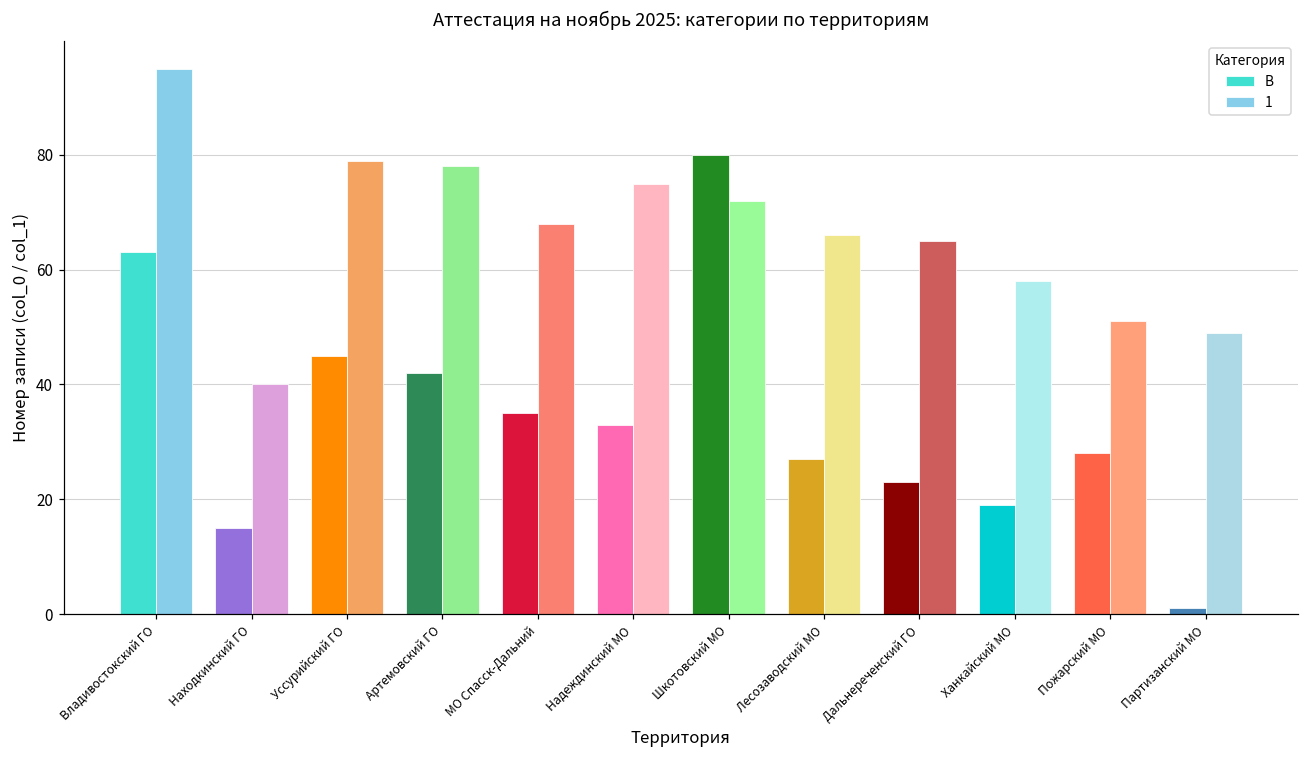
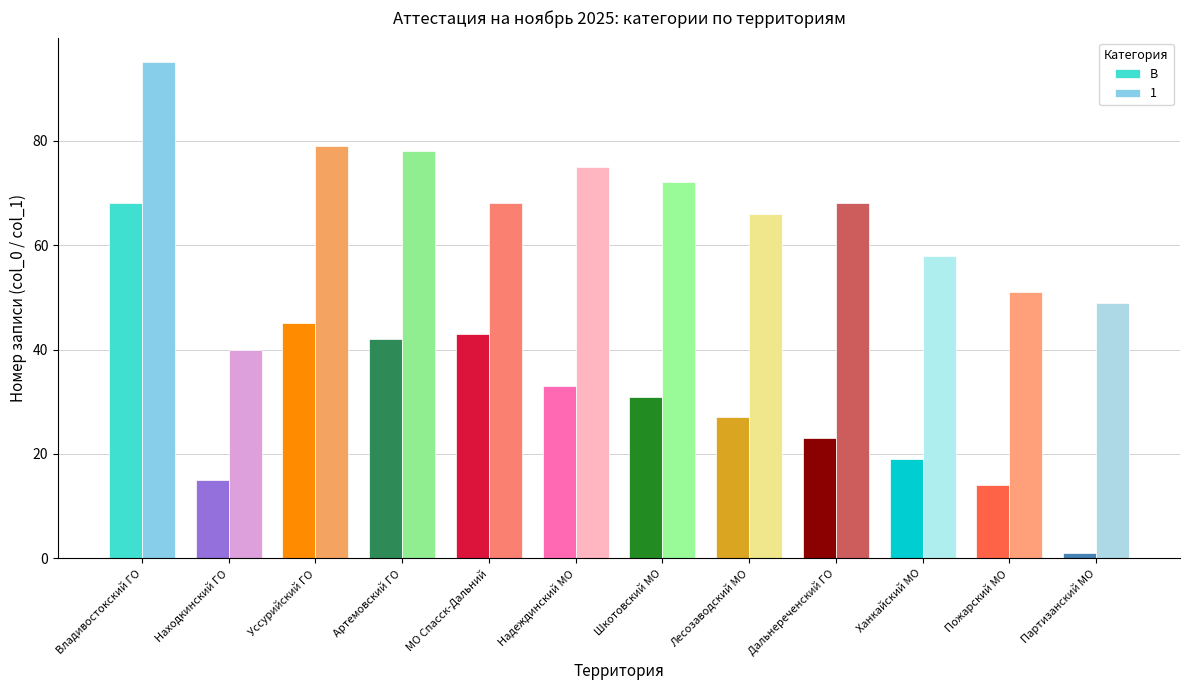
  {
    "В": {
-     "Владивостокский ГО": 63,
+     "Владивостокский ГО": 68,
      "Находкинский ГО": 15,
      "Уссурийский ГО": 45,
      "Артемовский ГО": 42,
-     "МО Спасск-Дальний": 35,
+     "МО Спасск-Дальний": 43,
      "Надеждинский МО": 33,
-     "Шкотовский МО": 80,
+     "Шкотовский МО": 31,
      "Лесозаводский МО": 27,
      "Дальнереченский ГО": 23,
      "Ханкайский МО": 19,
-     "Пожарский МО": 28,
+     "Пожарский МО": 14,
      "Партизанский МО": 1
    },
    "1": {
      "Владивостокский ГО": 95,
      "Находкинский ГО": 40,
      "Уссурийский ГО": 79,
      "Артемовский ГО": 78,
      "МО Спасск-Дальний": 68,
      "Надеждинский МО": 75,
      "Шкотовский МО": 72,
      "Лесозаводский МО": 66,
-     "Дальнереченский ГО": 65,
+     "Дальнереченский ГО": 68,
      "Ханкайский МО": 58,
      "Пожарский МО": 51,
      "Партизанский МО": 49
    }
  }
